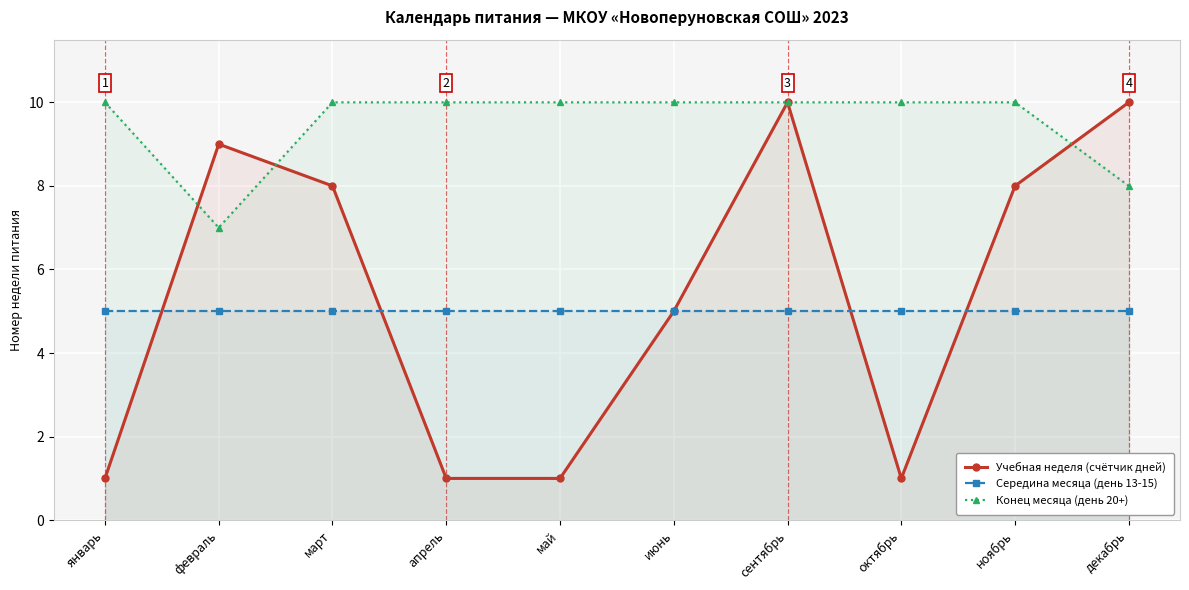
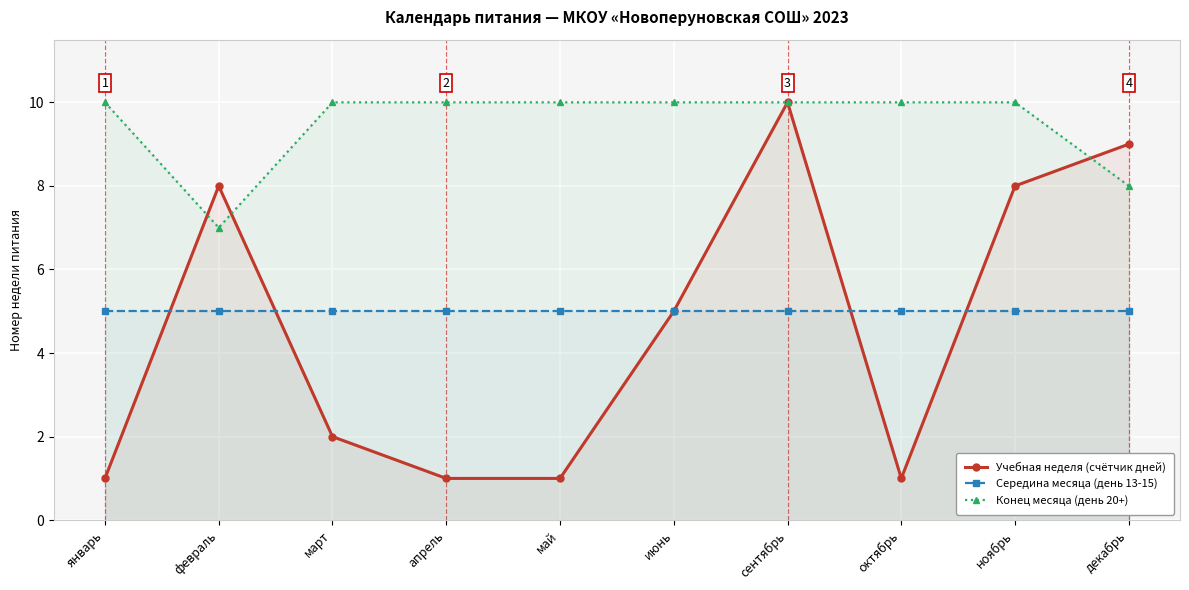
  {
    "Учебная неделя (счётчик дней)": {
      "январь": 1,
-     "февраль": 9,
-     "март": 8,
+     "февраль": 8,
+     "март": 2,
      "апрель": 1,
      "май": 1,
      "октябрь": 1,
      "ноябрь": 8,
-     "декабрь": 10
+     "декабрь": 9
    },
    "Середина месяца (день 13-15)": {
      "январь": 5,
      "февраль": 5,
      "март": 5,
      "апрель": 5,
      "май": 5,
      "сентябрь": 5,
      "октябрь": 5,
      "ноябрь": 5,
      "декабрь": 5
    },
    "Конец месяца (день 20+)": {
      "февраль": 7,
      "март": 10,
      "май": 10,
      "июнь": 10,
      "октябрь": 10,
      "ноябрь": 10,
      "декабрь": 8
    }
  }
